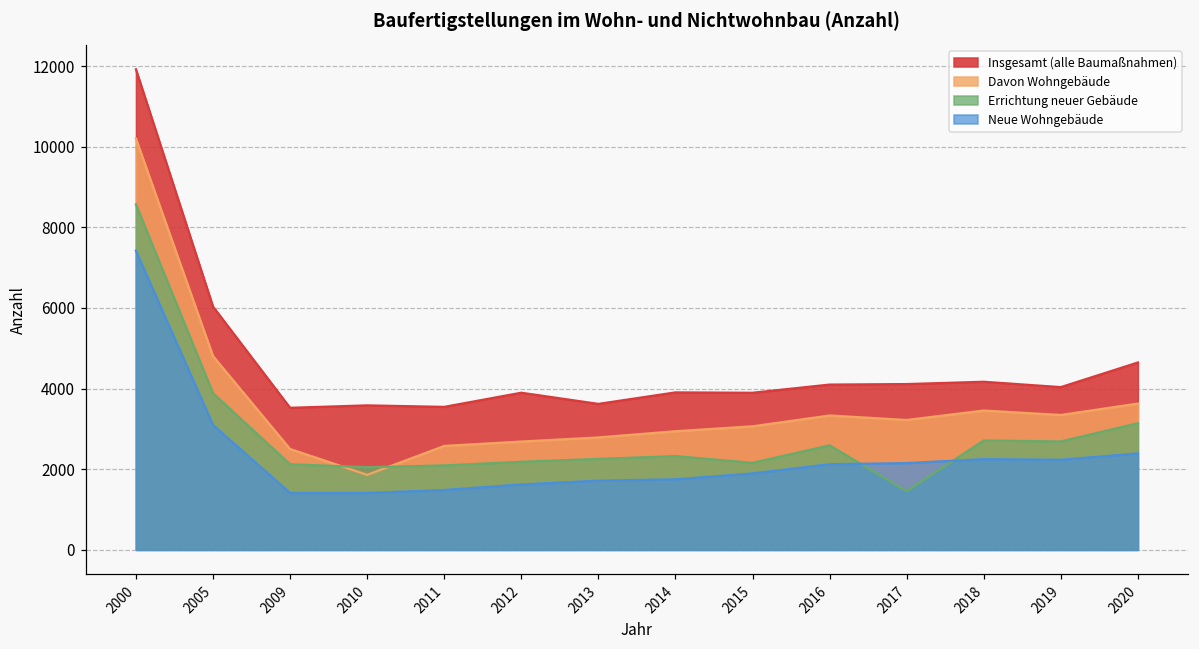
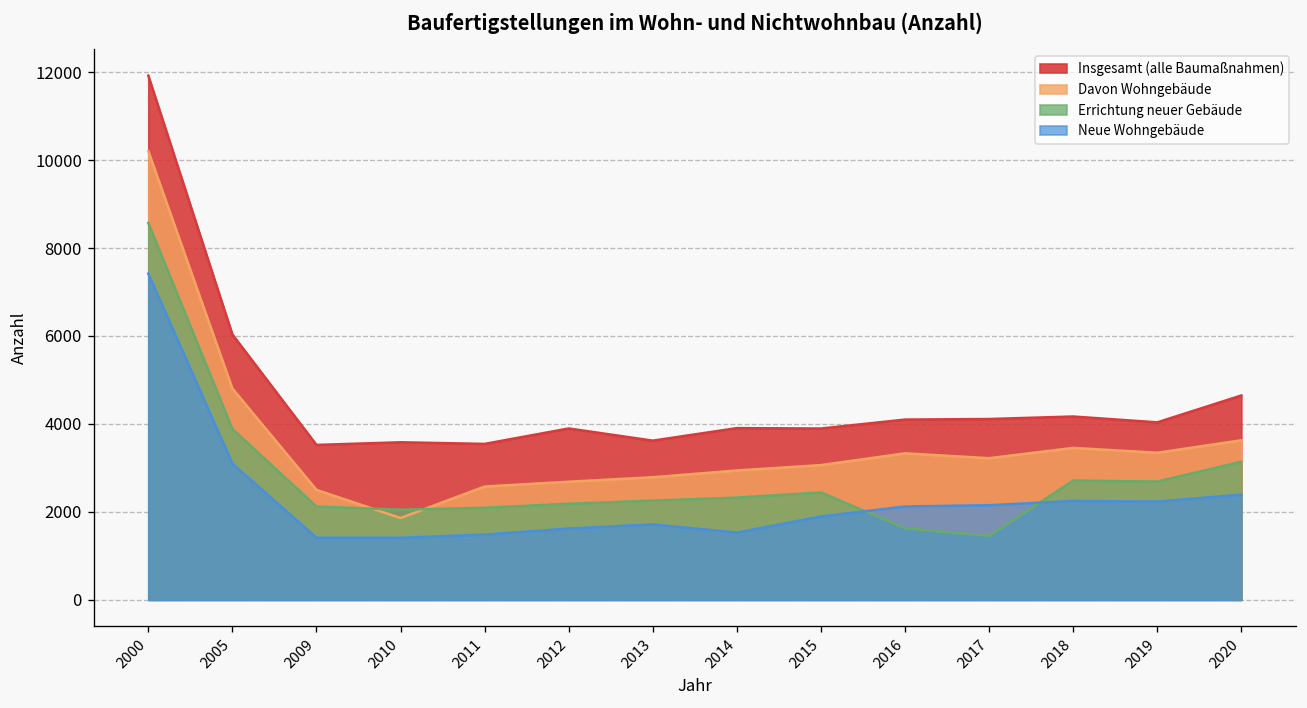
  {
    "Insgesamt (alle Baumaßnahmen)": {
      "2000": 11900,
      "2005": 6000,
      "2009": 3500,
      "2010": 3600,
      "2011": 3500,
      "2012": 3900,
      "2013": 3600,
      "2014": 3900,
      "2015": 3900,
      "2016": 4100,
      "2017": 4100,
      "2018": 4200,
      "2019": 4000,
      "2020": 4600
    },
    "Davon Wohngebäude": {
      "2000": 10200,
      "2005": 4800,
      "2009": 2500,
      "2010": 1900,
      "2011": 2600,
      "2012": 2700,
      "2013": 2800,
      "2014": 2900,
      "2015": 3100,
      "2016": 3300,
      "2017": 3200,
      "2018": 3500,
      "2019": 3300,
      "2020": 3600
    },
    "Errichtung neuer Gebäude": {
      "2000": 8600,
      "2005": 3900,
      "2009": 2100,
      "2010": 2100,
      "2011": 2100,
      "2012": 2200,
      "2013": 2300,
      "2014": 2300,
-     "2015": 2200,
-     "2016": 2600,
+     "2015": 2400,
+     "2016": 1600,
      "2017": 1500,
      "2018": 2700,
      "2019": 2700,
      "2020": 3100
    },
    "Neue Wohngebäude": {
      "2000": 7400,
      "2005": 3100,
      "2009": 1400,
      "2010": 1400,
      "2011": 1500,
      "2012": 1600,
      "2013": 1700,
-     "2014": 1700,
+     "2014": 1500,
      "2015": 1900,
      "2016": 2100,
      "2017": 2200,
      "2018": 2300,
      "2019": 2200,
      "2020": 2400
    }
  }
